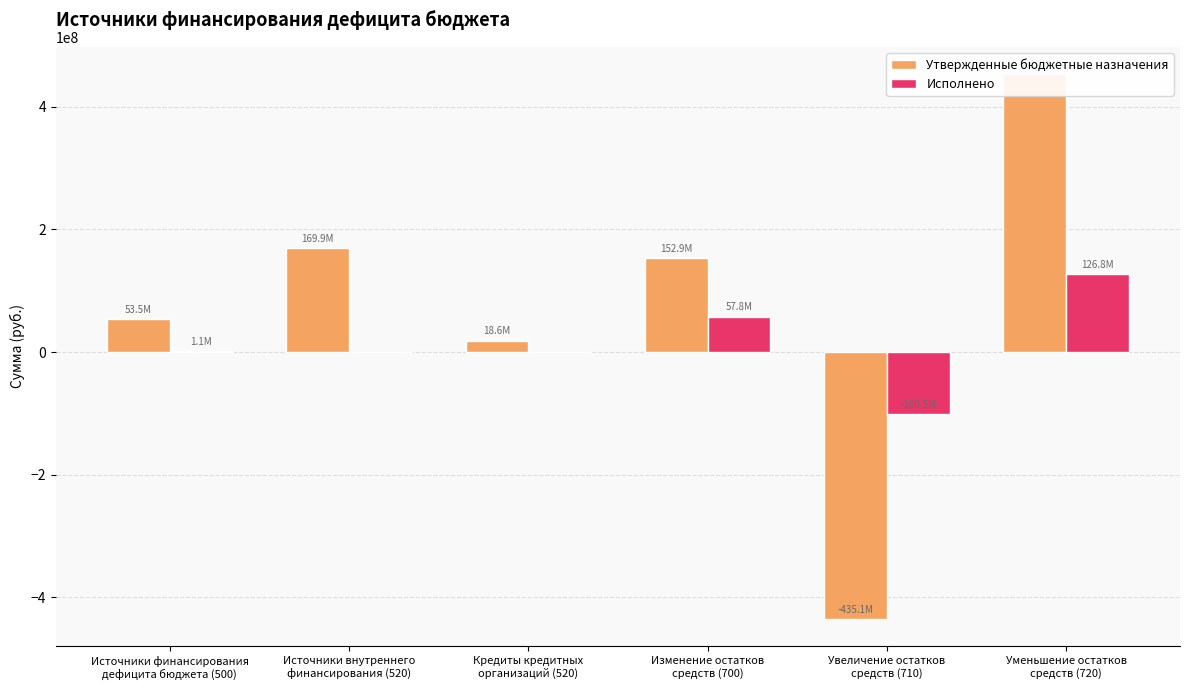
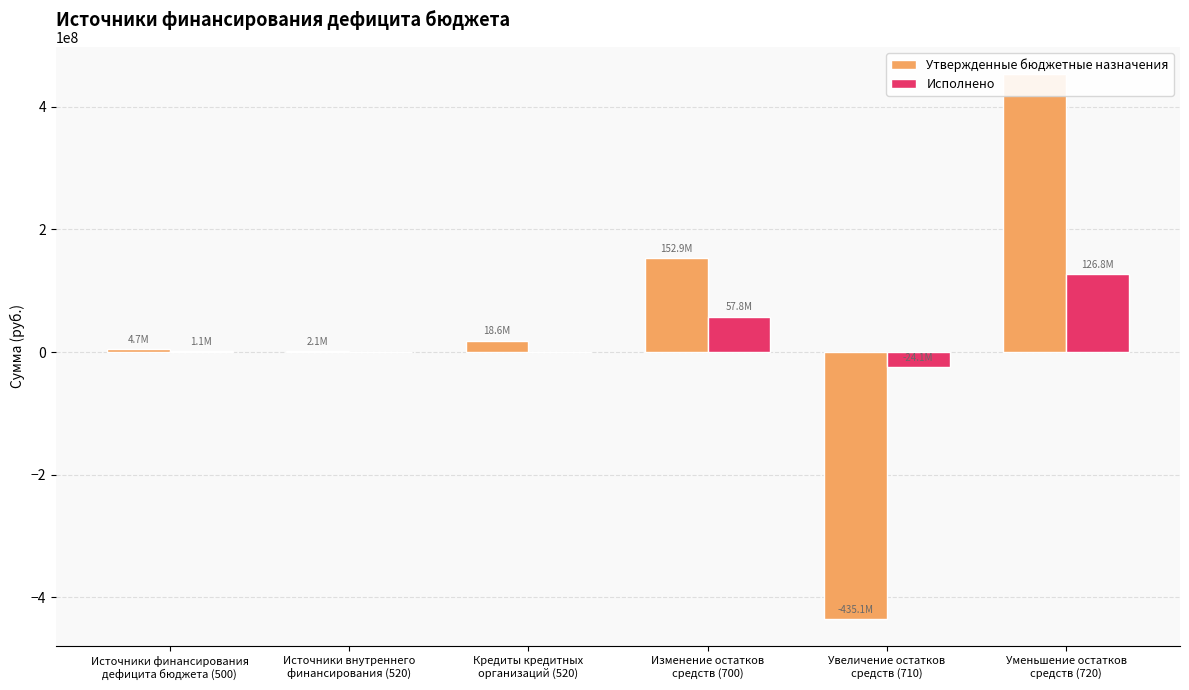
  {
    "Утвержденные бюджетные назначения": {
-     "Источники финансирования дефицита бюджета (500)": "53.5M",
-     "Источники внутреннего финансирования (520)": "169.9M",
+     "Источники финансирования дефицита бюджета (500)": "4.7M",
+     "Источники внутреннего финансирования (520)": "2.1M",
      "Кредиты кредитных организаций (520)": "18.6M",
      "Изменение остатков средств (700)": "152.9M",
      "Увеличение остатков средств (710)": "-435.1M"
    },
    "Исполнено": {
      "Источники финансирования дефицита бюджета (500)": "1.1M",
      "Изменение остатков средств (700)": "57.8M",
-     "Увеличение остатков средств (710)": "-100.5M",
+     "Увеличение остатков средств (710)": "-24.1M",
      "Уменьшение остатков средств (720)": "126.8M"
    }
  }
